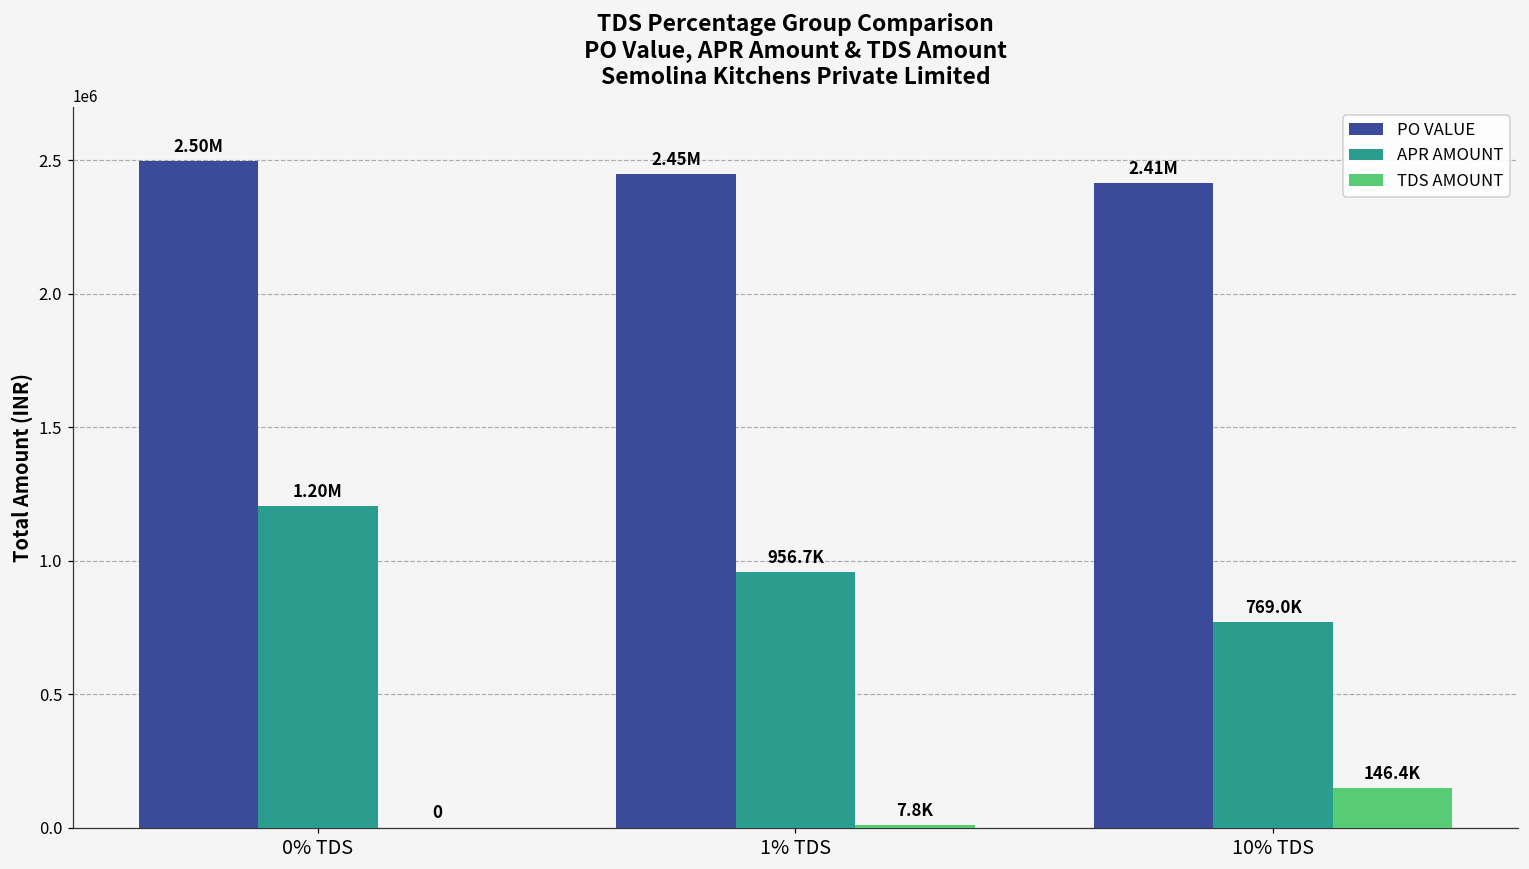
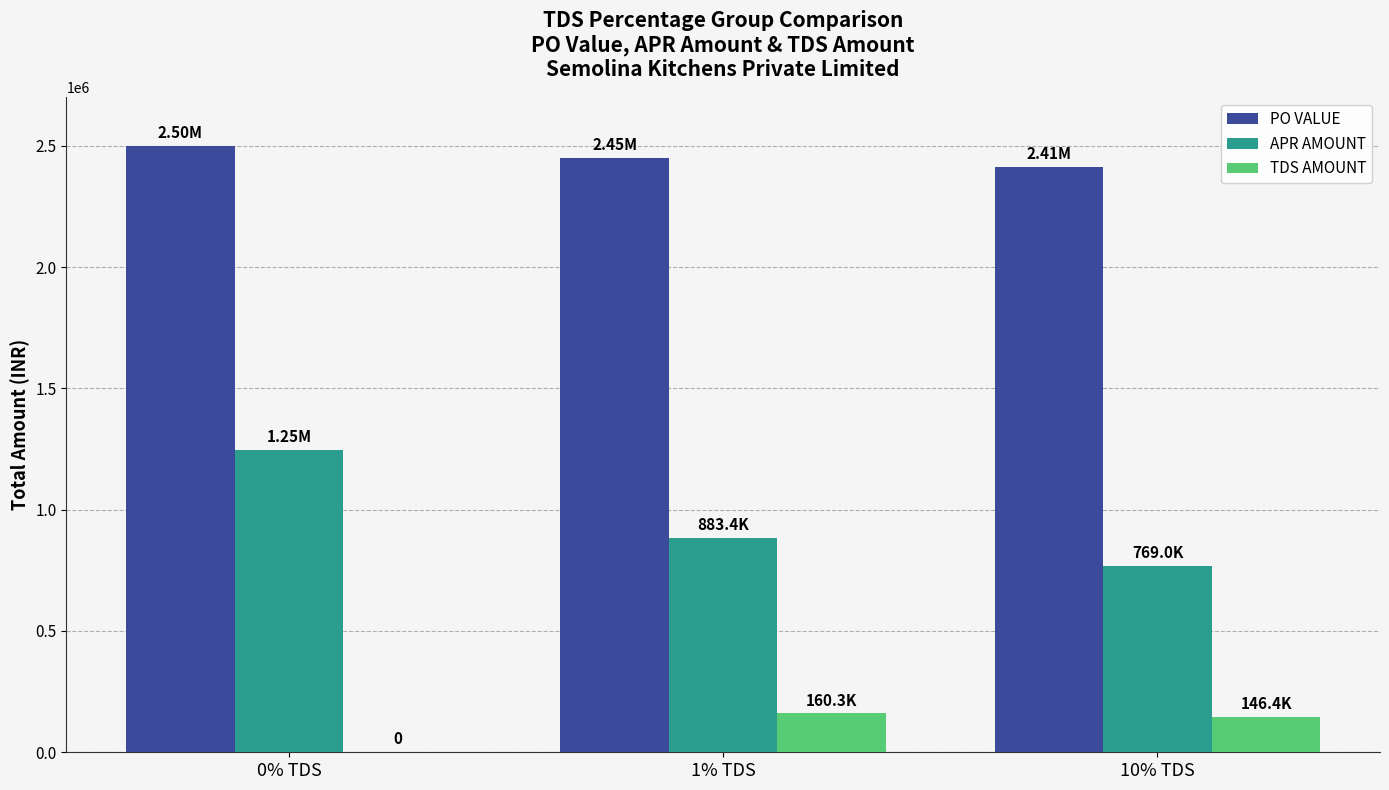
  {
    "PO VALUE": {
      "0% TDS": "2.50M",
      "1% TDS": "2.45M",
      "10% TDS": "2.41M"
    },
    "APR AMOUNT": {
-     "0% TDS": "1.20M",
-     "1% TDS": "956.7K",
+     "0% TDS": "1.25M",
+     "1% TDS": "883.4K",
      "10% TDS": "769.0K"
    },
    "TDS AMOUNT": {
      "0% TDS": "0",
-     "1% TDS": "7.8K",
+     "1% TDS": "160.3K",
      "10% TDS": "146.4K"
    }
  }
